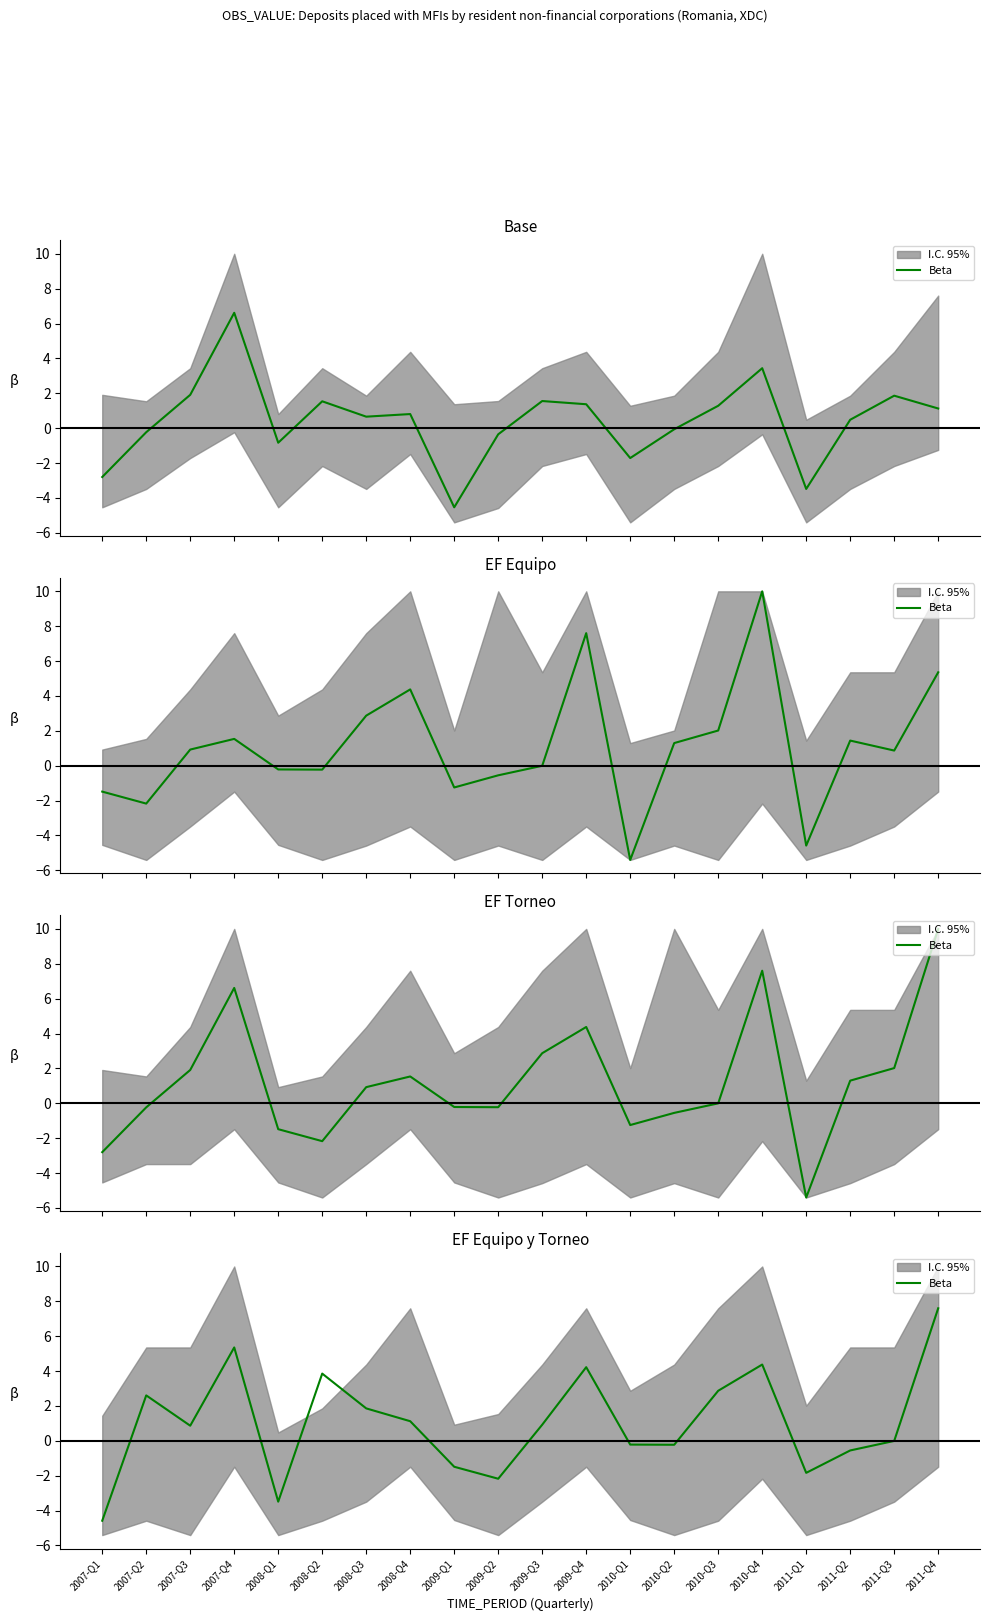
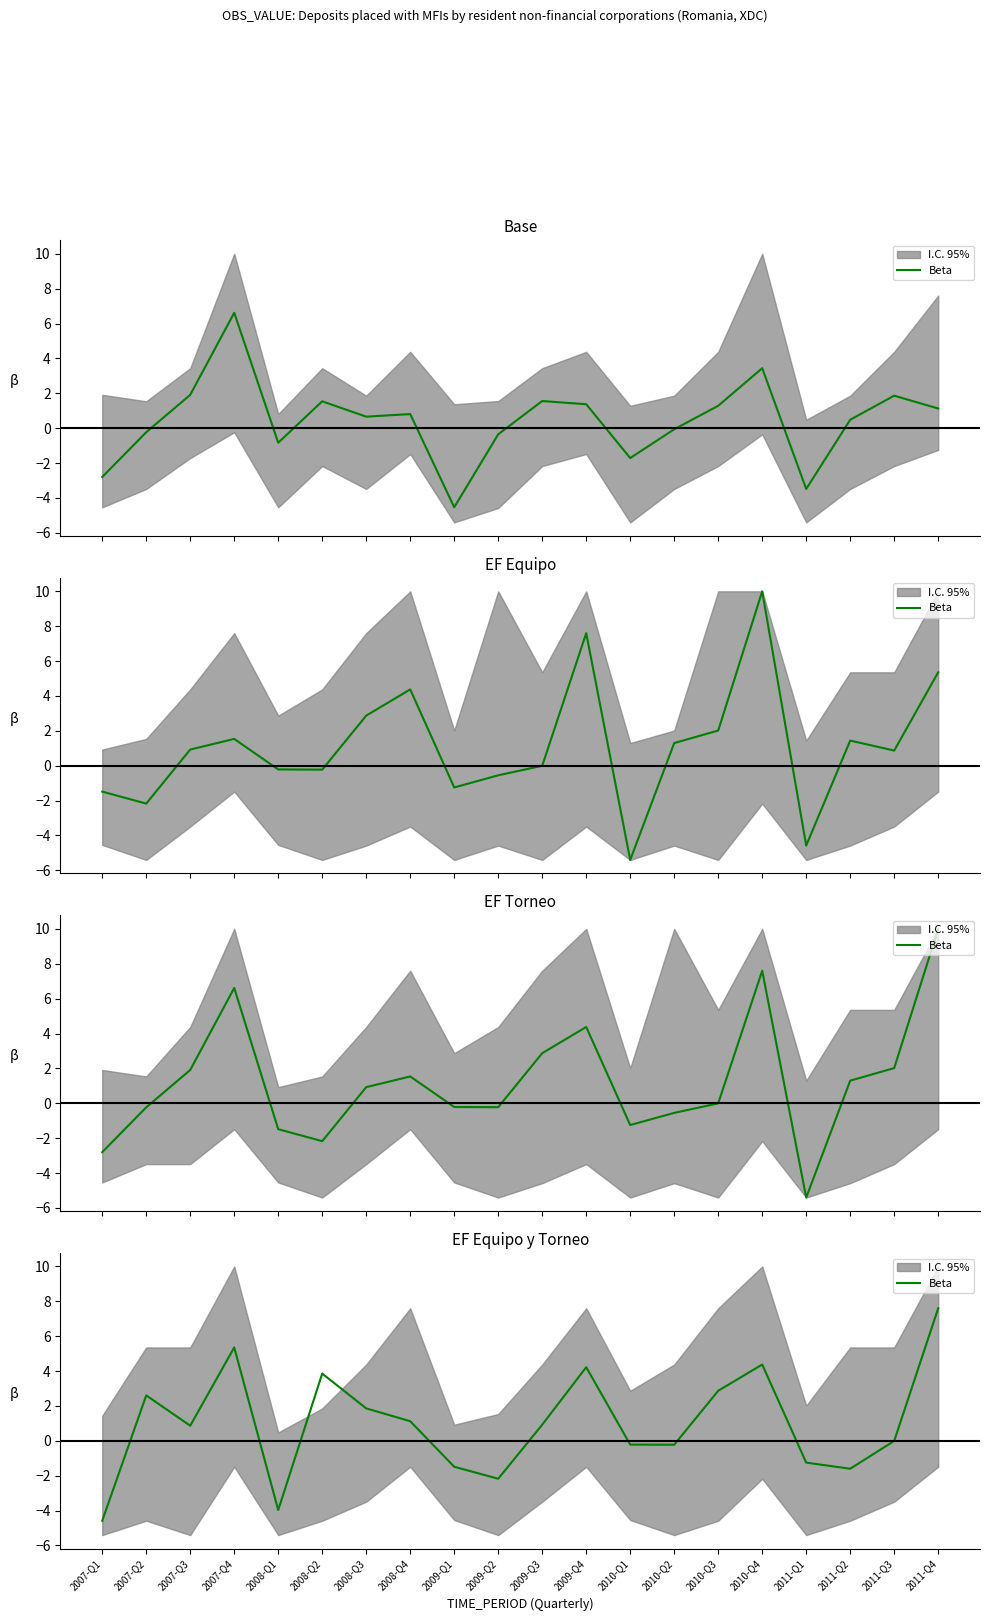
  {
    "EF Equipo y Torneo": {
      "Beta": {
        "2007-Q1": -4.6,
        "2007-Q2": 2.6,
        "2007-Q3": 0.9,
        "2007-Q4": 5.4,
-       "2008-Q1": -3.5,
+       "2008-Q1": -4.0,
        "2008-Q2": 3.9,
        "2008-Q3": 1.9,
        "2008-Q4": 1.1,
        "2009-Q1": -1.5,
        "2009-Q2": -2.2,
        "2009-Q3": 0.9,
        "2009-Q4": 4.2,
        "2010-Q1": -0.2,
        "2010-Q2": -0.2,
        "2010-Q3": 2.9,
        "2010-Q4": 4.4,
-       "2011-Q1": -1.8,
-       "2011-Q2": -0.5,
+       "2011-Q1": -1.2,
+       "2011-Q2": -1.6,
        "2011-Q3": 0.0,
        "2011-Q4": 7.6
      }
    }
  }
